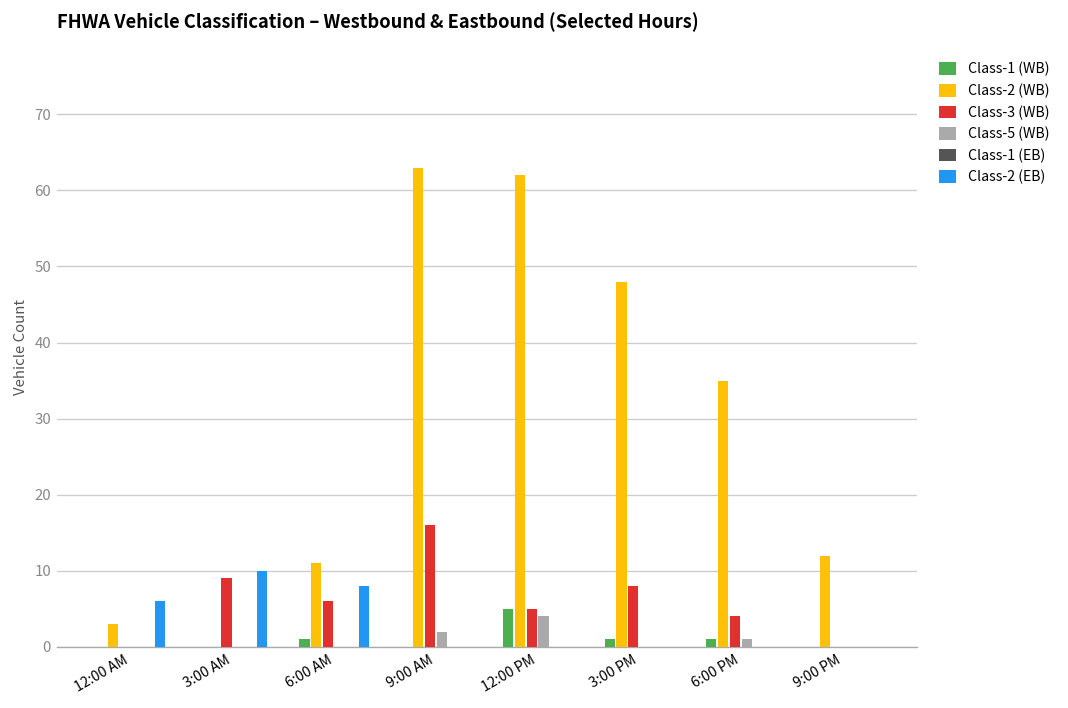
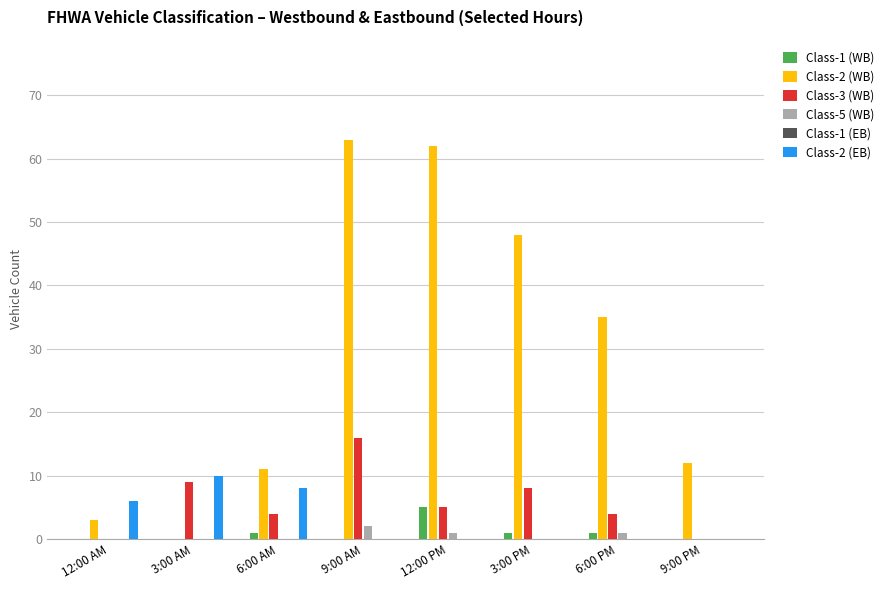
  {
    "Class-1 (WB)": {
      "12:00 AM": 0,
      "3:00 AM": 0,
      "6:00 AM": 1,
      "9:00 AM": 0,
      "12:00 PM": 5,
      "3:00 PM": 1,
      "6:00 PM": 1,
      "9:00 PM": 0
    },
    "Class-2 (WB)": {
      "12:00 AM": 3,
      "3:00 AM": 0,
      "6:00 AM": 11,
      "9:00 AM": 63,
      "12:00 PM": 62,
      "3:00 PM": 48,
      "6:00 PM": 35,
      "9:00 PM": 12
    },
    "Class-3 (WB)": {
      "12:00 AM": 0,
      "3:00 AM": 9,
-     "6:00 AM": 6,
+     "6:00 AM": 4,
      "9:00 AM": 16,
      "12:00 PM": 5,
      "3:00 PM": 8,
      "6:00 PM": 4,
      "9:00 PM": 0
    },
    "Class-5 (WB)": {
      "12:00 AM": 0,
      "3:00 AM": 0,
      "6:00 AM": 0,
      "9:00 AM": 2,
-     "12:00 PM": 4,
+     "12:00 PM": 1,
      "3:00 PM": 0,
      "6:00 PM": 1,
      "9:00 PM": 0
    },
    "Class-1 (EB)": {
      "12:00 AM": 0,
      "3:00 AM": 0,
      "6:00 AM": 0,
      "9:00 AM": 0,
      "12:00 PM": 0,
      "3:00 PM": 0,
      "6:00 PM": 0,
      "9:00 PM": 0
    },
    "Class-2 (EB)": {
      "12:00 AM": 6,
      "3:00 AM": 10,
      "6:00 AM": 8,
      "9:00 AM": 0,
      "12:00 PM": 0,
      "3:00 PM": 0,
      "6:00 PM": 0,
      "9:00 PM": 0
    }
  }
